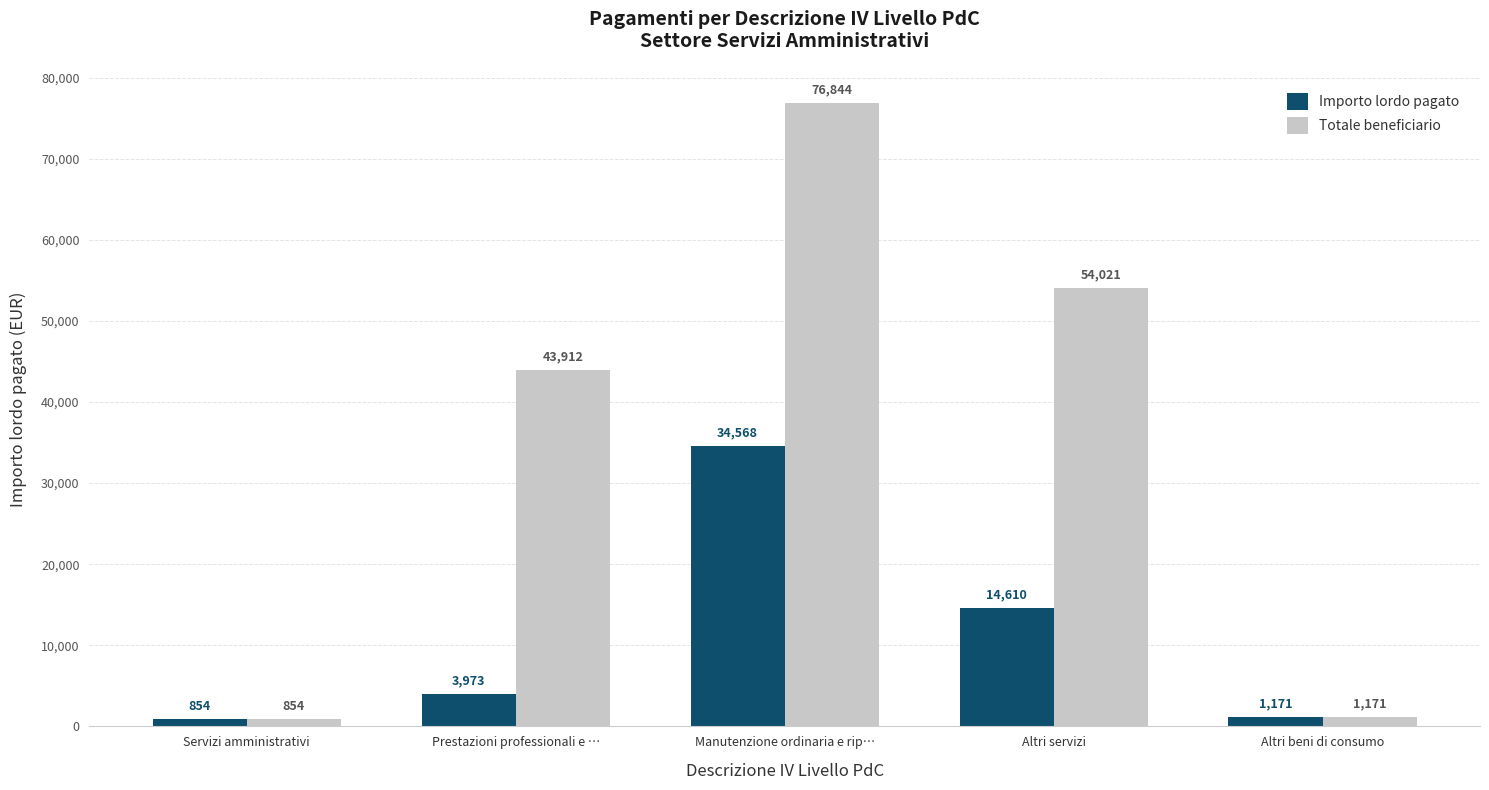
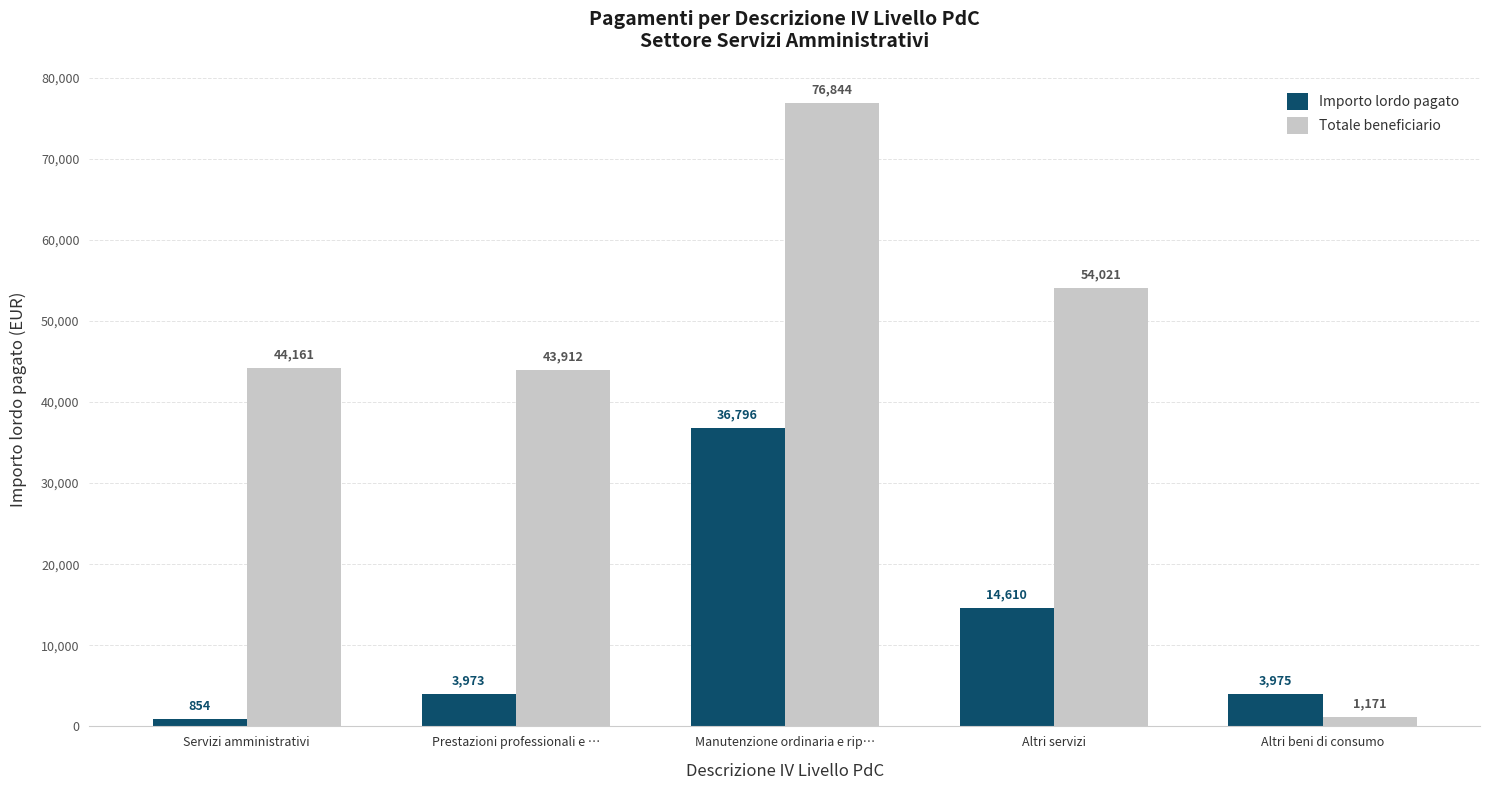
  {
    "Importo lordo pagato": {
      "Servizi amministrativi": "854",
      "Prestazioni professionali e …": "3,973",
-     "Manutenzione ordinaria e rip…": "34,568",
+     "Manutenzione ordinaria e rip…": "36,796",
      "Altri servizi": "14,610",
-     "Altri beni di consumo": "1,171"
+     "Altri beni di consumo": "3,975"
    },
    "Totale beneficiario": {
-     "Servizi amministrativi": "854",
+     "Servizi amministrativi": "44,161",
      "Prestazioni professionali e …": "43,912",
      "Manutenzione ordinaria e rip…": "76,844",
      "Altri servizi": "54,021",
      "Altri beni di consumo": "1,171"
    }
  }
